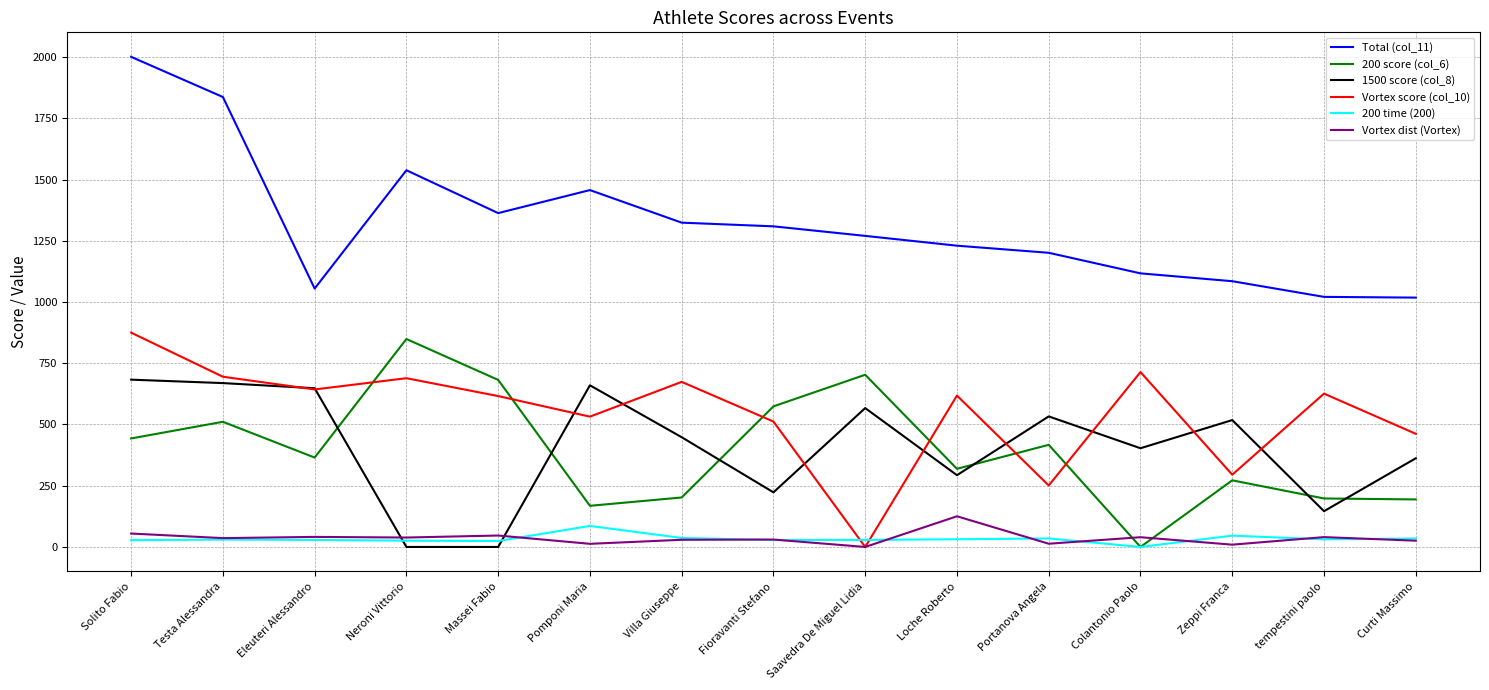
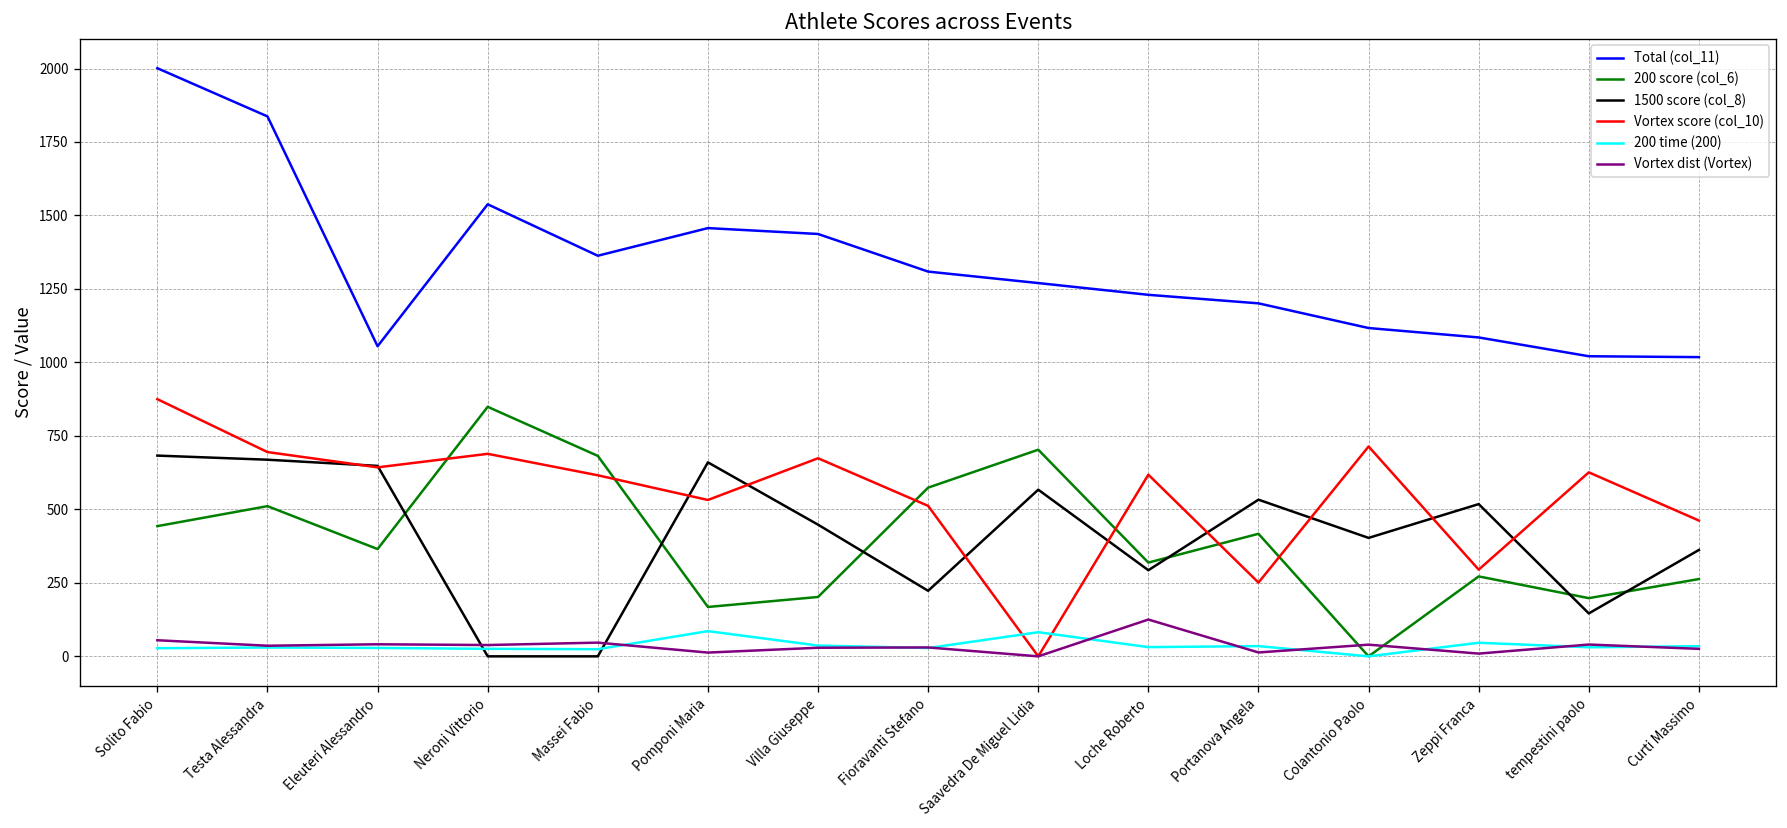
  {
    "Total (col_11)": {
      "Solito Fabio": 2000,
      "Testa Alessandra": 1840,
      "Eleuteri Alessandro": 1060,
      "Neroni Vittorio": 1540,
      "Massei Fabio": 1360,
      "Pomponi Maria": 1460,
-     "Villa Giuseppe": 1320,
+     "Villa Giuseppe": 1440,
      "Fioravanti Stefano": 1310,
      "Saavedra De Miguel Lidia": 1270,
      "Loche Roberto": 1230,
      "Portanova Angela": 1200,
      "Colantonio Paolo": 1120,
      "Zeppi Franca": 1090,
      "tempestini paolo": 1020,
      "Curti Massimo": 1020
    },
    "200 score (col_6)": {
      "Solito Fabio": 440,
      "Testa Alessandra": 510,
      "Eleuteri Alessandro": 370,
      "Neroni Vittorio": 850,
      "Massei Fabio": 680,
      "Pomponi Maria": 170,
      "Villa Giuseppe": 200,
      "Fioravanti Stefano": 570,
      "Saavedra De Miguel Lidia": 700,
      "Loche Roberto": 320,
      "Portanova Angela": 420,
      "Zeppi Franca": 270,
      "tempestini paolo": 200,
-     "Curti Massimo": 190
+     "Curti Massimo": 260
    },
    "1500 score (col_8)": {
      "Solito Fabio": 680,
      "Testa Alessandra": 670,
      "Neroni Vittorio": 0,
      "Massei Fabio": 0,
      "Pomponi Maria": 660,
      "Villa Giuseppe": 450,
      "Fioravanti Stefano": 220,
      "Saavedra De Miguel Lidia": 570,
      "Loche Roberto": 290,
      "Portanova Angela": 530,
      "Colantonio Paolo": 400,
      "Zeppi Franca": 520,
      "tempestini paolo": 150,
      "Curti Massimo": 360
    },
    "Vortex score (col_10)": {
      "Solito Fabio": 880,
      "Testa Alessandra": 700,
      "Neroni Vittorio": 690,
      "Massei Fabio": 620,
      "Pomponi Maria": 530,
      "Villa Giuseppe": 670,
      "Fioravanti Stefano": 510,
      "Loche Roberto": 620,
      "Portanova Angela": 250,
      "Colantonio Paolo": 710,
      "Zeppi Franca": 300,
      "tempestini paolo": 630,
      "Curti Massimo": 460
    },
    "200 time (200)": {
      "Solito Fabio": 30,
      "Eleuteri Alessandro": 30,
      "Neroni Vittorio": 30,
      "Massei Fabio": 20,
      "Pomponi Maria": 90,
-     "Saavedra De Miguel Lidia": 30,
+     "Saavedra De Miguel Lidia": 80,
      "Loche Roberto": 30,
      "Portanova Angela": 30,
      "Zeppi Franca": 50
    },
    "Vortex dist (Vortex)": {
      "Solito Fabio": 50,
      "Eleuteri Alessandro": 40,
      "Neroni Vittorio": 40,
      "Massei Fabio": 50,
      "Pomponi Maria": 10,
      "Loche Roberto": 130,
      "Portanova Angela": 10,
      "Colantonio Paolo": 40,
      "Zeppi Franca": 10
    }
  }
